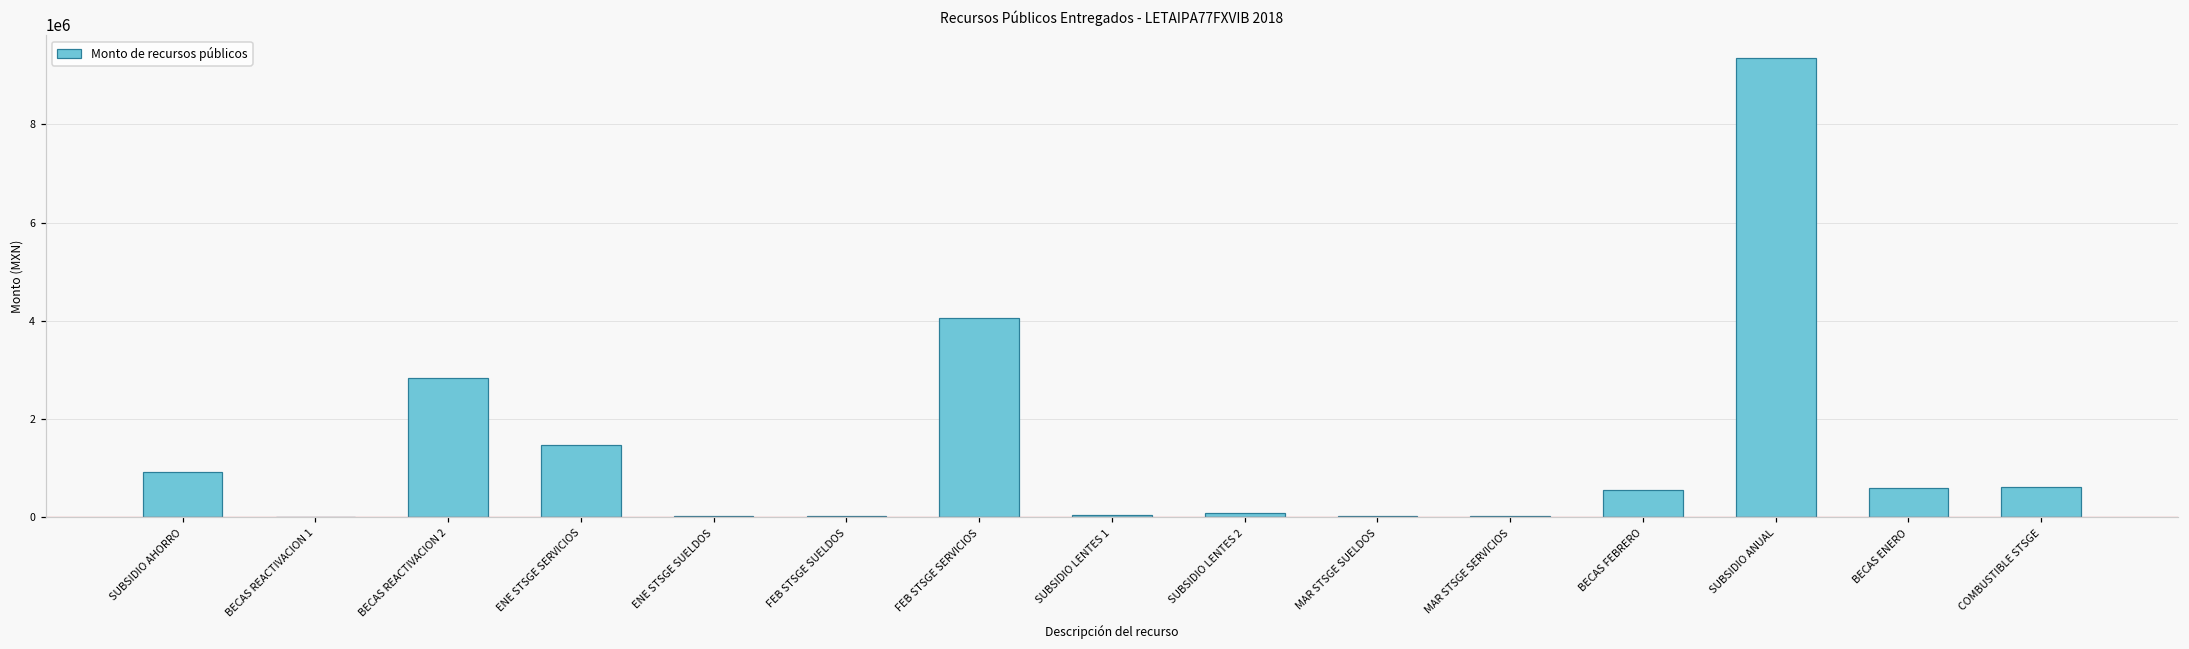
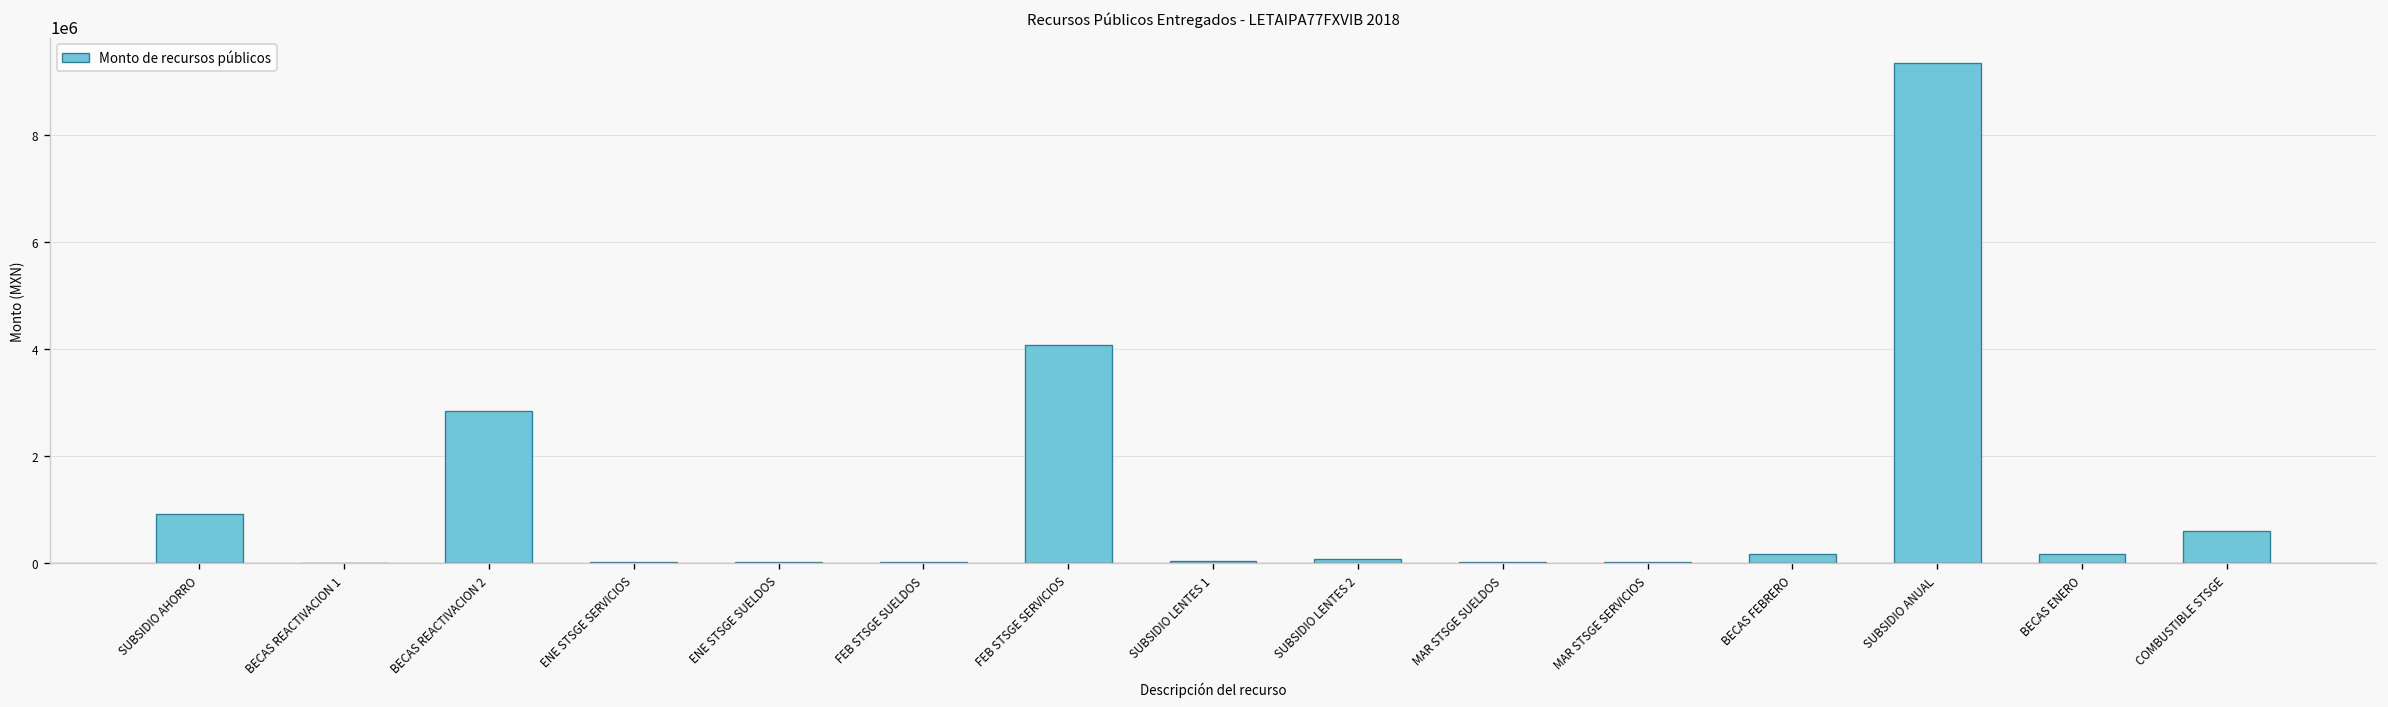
  {
    "SUBSIDIO AHORRO": 900000,
    "BECAS REACTIVACION 2": 2800000,
-   "ENE STSGE SERVICIOS": 1500000,
+   "ENE STSGE SERVICIOS": 0,
    "FEB STSGE SERVICIOS": 4100000,
    "SUBSIDIO LENTES 2": 100000,
-   "BECAS FEBRERO": 500000,
+   "BECAS FEBRERO": 200000,
    "SUBSIDIO ANUAL": 9300000,
-   "BECAS ENERO": 600000,
+   "BECAS ENERO": 200000,
    "COMBUSTIBLE STSGE": 600000
  }
